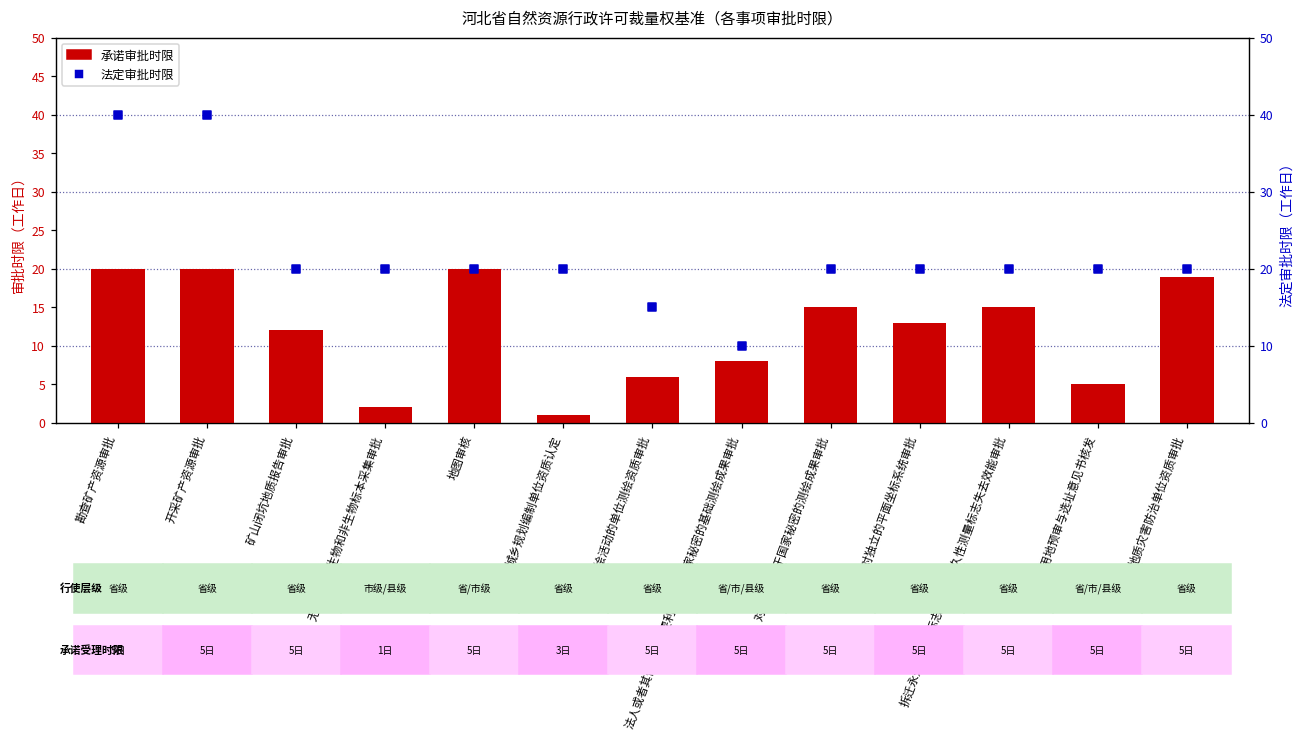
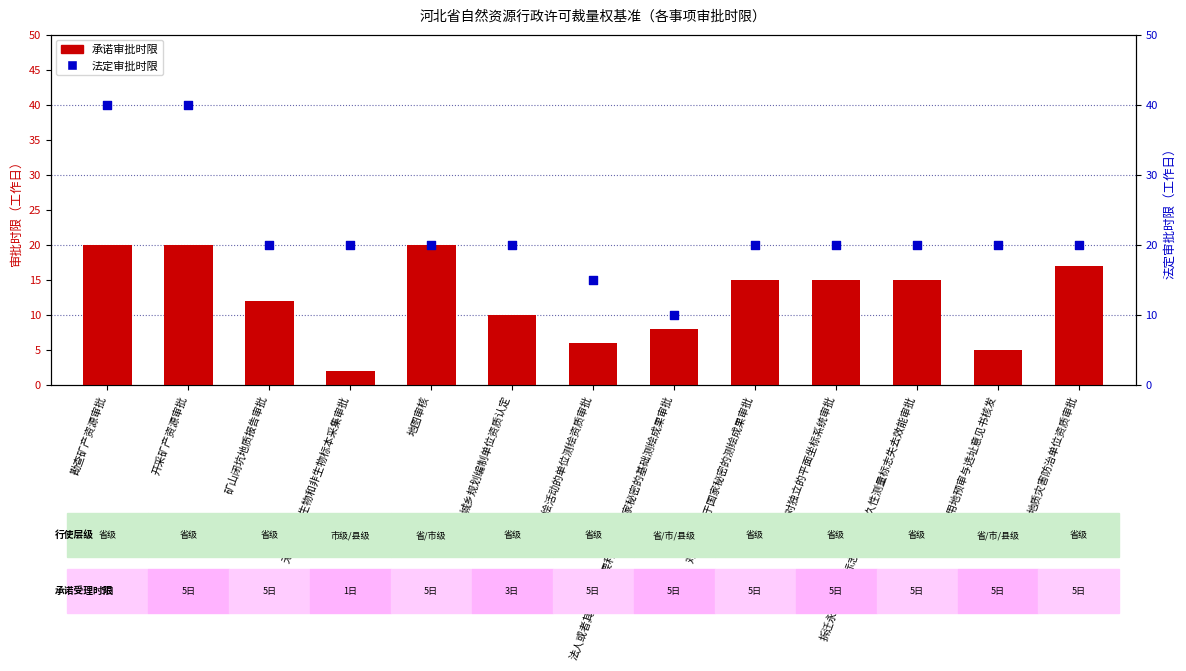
  {
    "承诺审批时限": {
      "勘查矿产资源审批": 20,
      "开采矿产资源审批": 20,
      "矿山闭坑地质报告审批": 12,
      "地图审核": 20,
-     "城乡规划编制单位资质认定": 1,
+     "城乡规划编制单位资质认定": 10,
      "从事测绘活动的单位测绘资质审批": 6,
      "法人或者其他组织需要利用属于国家秘密的基础测绘成果审批": 8,
-     "建立相对独立的平面坐标系统审批": 13,
+     "建立相对独立的平面坐标系统审批": 15,
      "拆迁永久性测量标志或者使永久性测量标志失去效能审批": 15,
-     "地质灾害防治单位资质审批": 19
+     "地质灾害防治单位资质审批": 17
    }
  }
